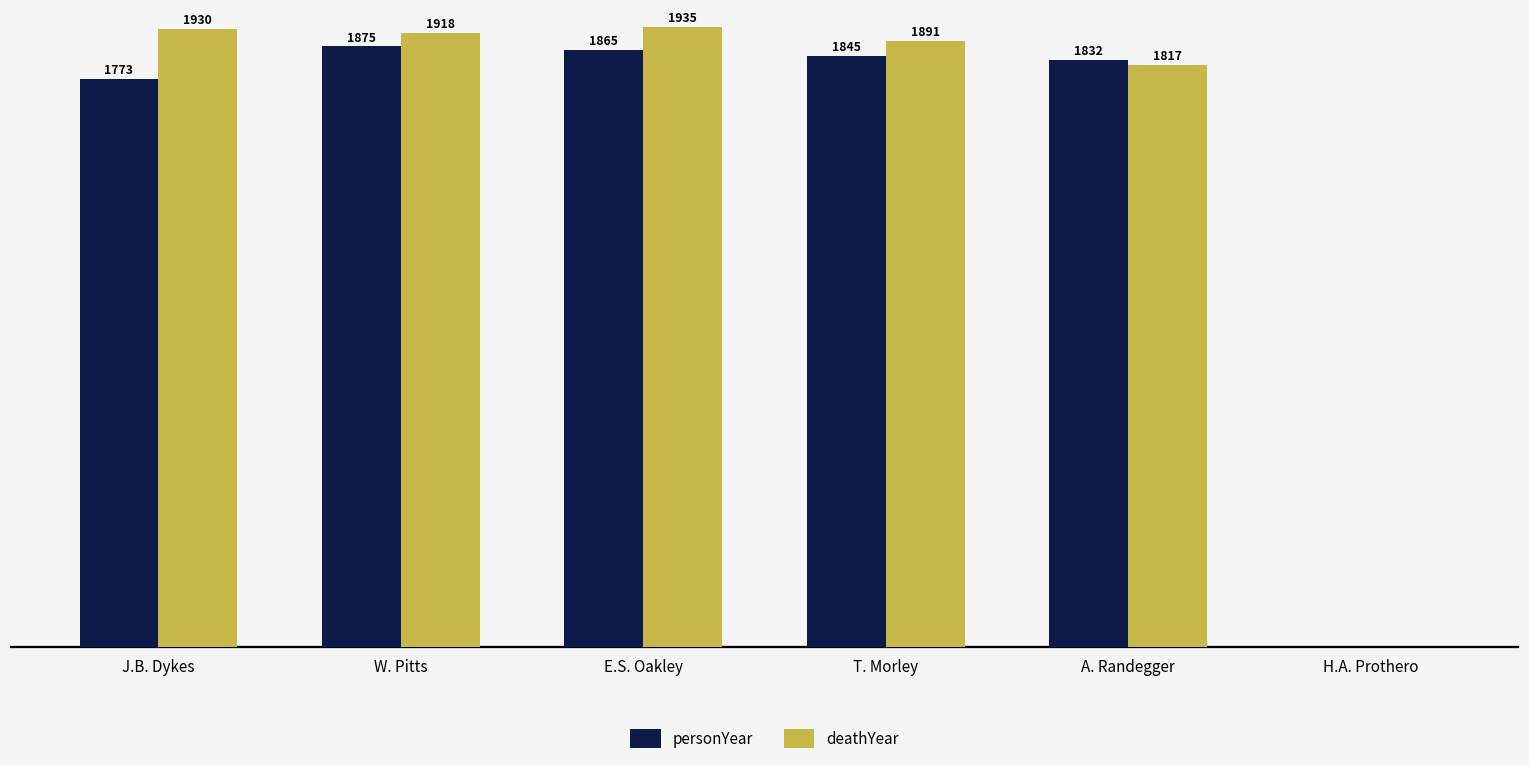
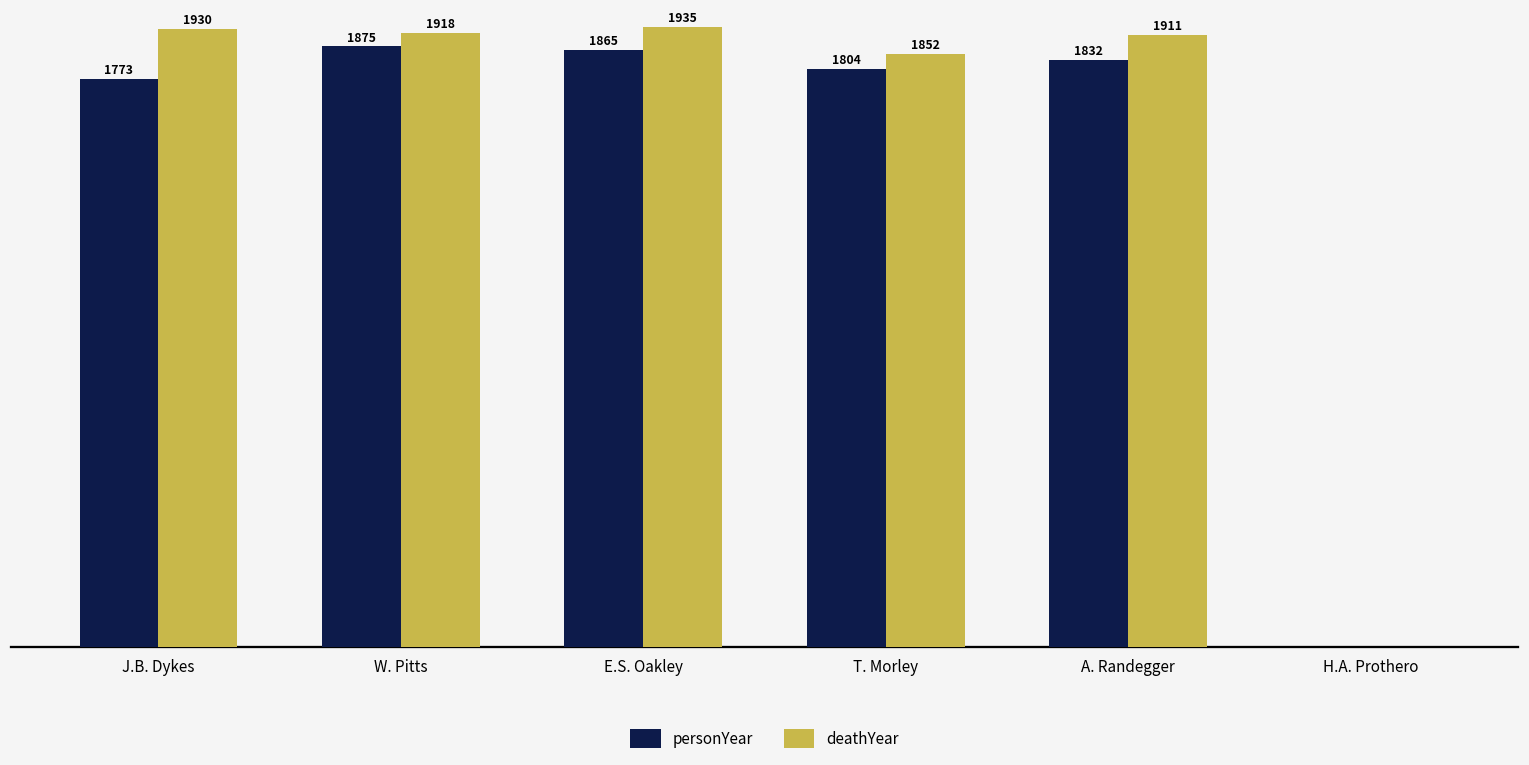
  {
    "personYear": {
      "J.B. Dykes": 1773,
      "W. Pitts": 1875,
      "E.S. Oakley": 1865,
-     "T. Morley": 1845,
+     "T. Morley": 1804,
      "A. Randegger": 1832
    },
    "deathYear": {
      "J.B. Dykes": 1930,
      "W. Pitts": 1918,
      "E.S. Oakley": 1935,
-     "T. Morley": 1891,
-     "A. Randegger": 1817
+     "T. Morley": 1852,
+     "A. Randegger": 1911
    }
  }
